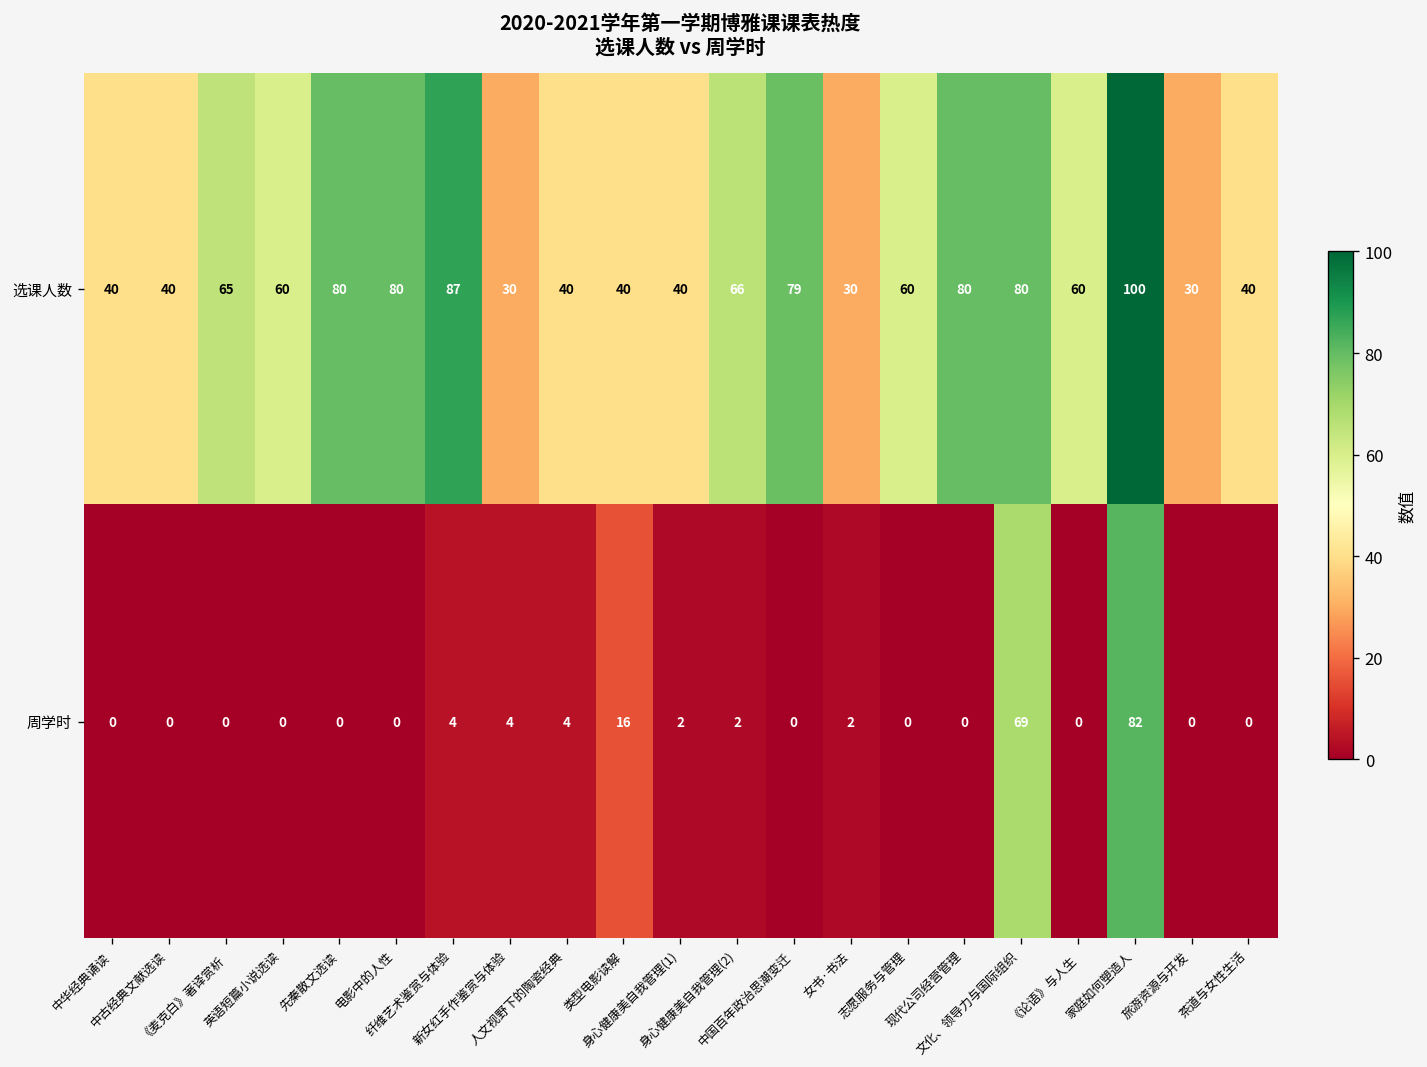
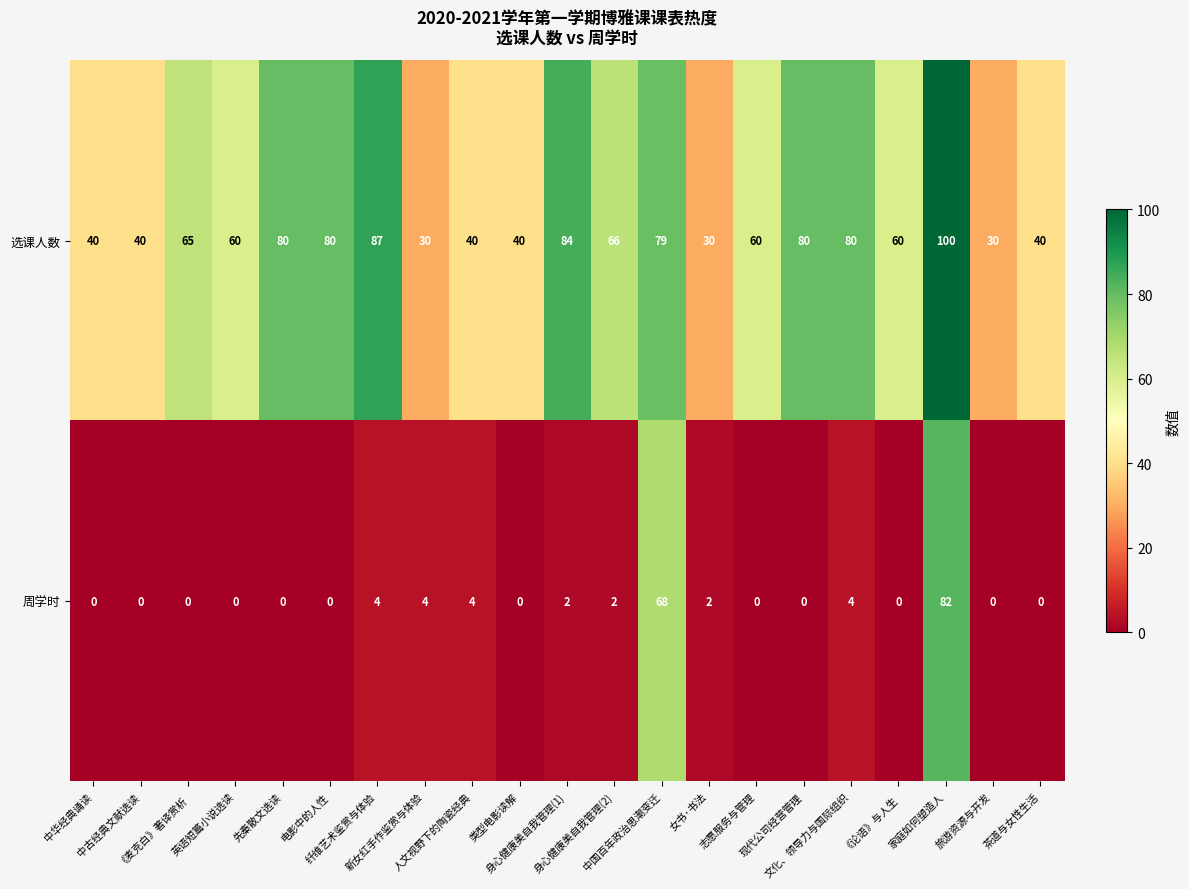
  {
    "选课人数": {
      "中华经典诵读": 40,
      "中古经典文献选读": 40,
      "《麦克白》著译赏析": 65,
      "英语短篇小说选读": 60,
      "先秦散文选读": 80,
      "电影中的人性": 80,
      "纤维艺术鉴赏与体验": 87,
      "新女红手作鉴赏与体验": 30,
      "人文视野下的陶瓷经典": 40,
      "类型电影读解": 40,
-     "身心健康美自我管理(1)": 40,
+     "身心健康美自我管理(1)": 84,
      "身心健康美自我管理(2)": 66,
      "中国百年政治思潮变迁": 79,
      "女书·书法": 30,
      "志愿服务与管理": 60,
      "现代公司经营管理": 80,
      "文化、领导力与国际组织": 80,
      "《论语》与人生": 60,
      "家庭如何塑造人": 100,
      "旅游资源与开发": 30,
      "茶道与女性生活": 40
    },
    "周学时": {
      "中华经典诵读": 0,
      "中古经典文献选读": 0,
      "《麦克白》著译赏析": 0,
      "英语短篇小说选读": 0,
      "先秦散文选读": 0,
      "电影中的人性": 0,
      "纤维艺术鉴赏与体验": 4,
      "新女红手作鉴赏与体验": 4,
      "人文视野下的陶瓷经典": 4,
-     "类型电影读解": 16,
+     "类型电影读解": 0,
      "身心健康美自我管理(1)": 2,
      "身心健康美自我管理(2)": 2,
-     "中国百年政治思潮变迁": 0,
+     "中国百年政治思潮变迁": 68,
      "女书·书法": 2,
      "志愿服务与管理": 0,
      "现代公司经营管理": 0,
-     "文化、领导力与国际组织": 69,
+     "文化、领导力与国际组织": 4,
      "《论语》与人生": 0,
      "家庭如何塑造人": 82,
      "旅游资源与开发": 0,
      "茶道与女性生活": 0
    }
  }
